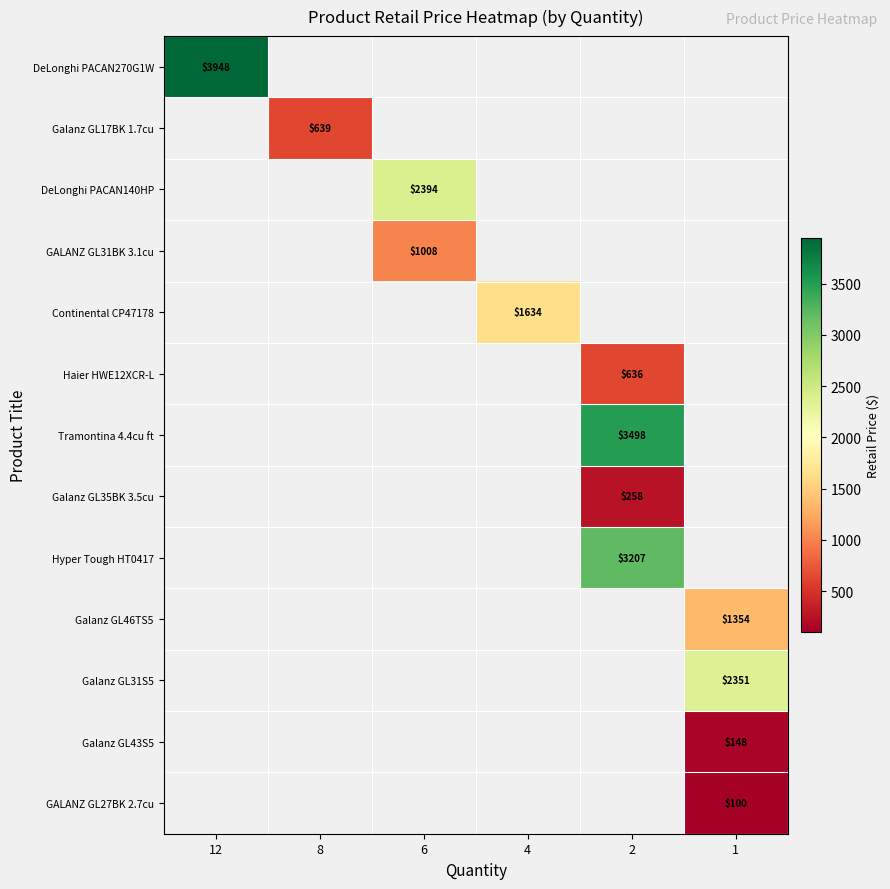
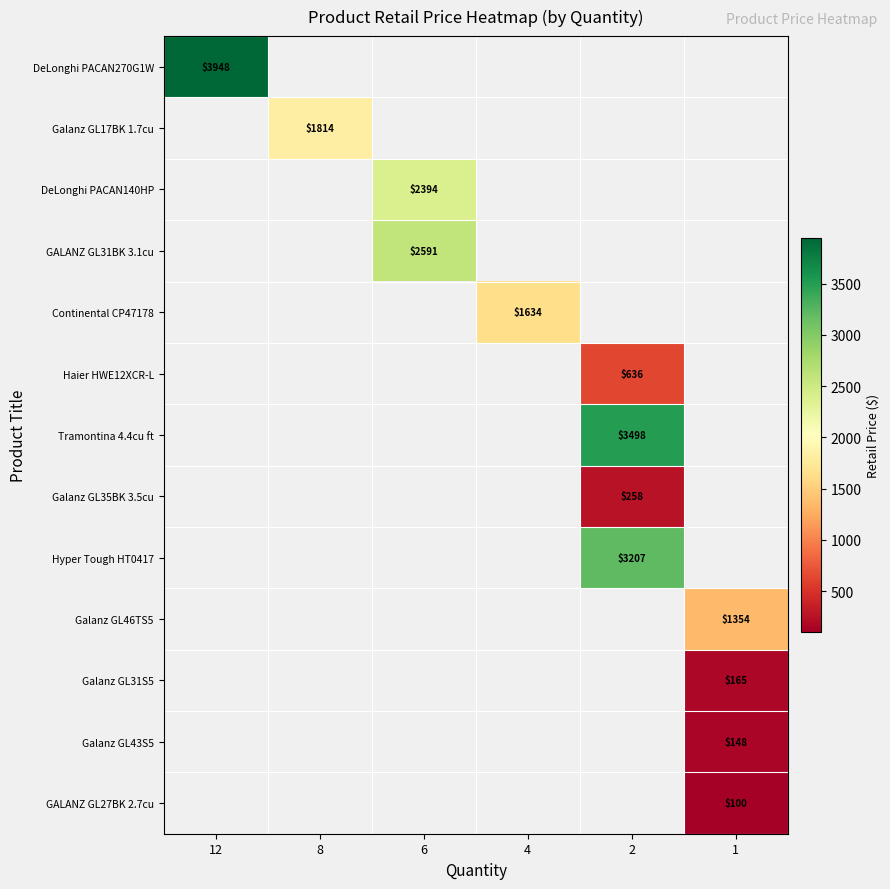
  {
    "DeLonghi PACAN270G1W": {
      "12": "$3948"
    },
    "Galanz GL17BK 1.7cu": {
-     "8": "$639"
+     "8": "$1814"
    },
    "DeLonghi PACAN140HP": {
      "6": "$2394"
    },
    "GALANZ GL31BK 3.1cu": {
-     "6": "$1008"
+     "6": "$2591"
    },
    "Continental CP47178": {
      "4": "$1634"
    },
    "Haier HWE12XCR-L": {
      "2": "$636"
    },
    "Tramontina 4.4cu ft": {
      "2": "$3498"
    },
    "Galanz GL35BK 3.5cu": {
      "2": "$258"
    },
    "Hyper Tough HT0417": {
      "2": "$3207"
    },
    "Galanz GL46TS5": {
      "1": "$1354"
    },
    "Galanz GL31S5": {
-     "1": "$2351"
+     "1": "$165"
    },
    "Galanz GL43S5": {
      "1": "$148"
    },
    "GALANZ GL27BK 2.7cu": {
      "1": "$100"
    }
  }
